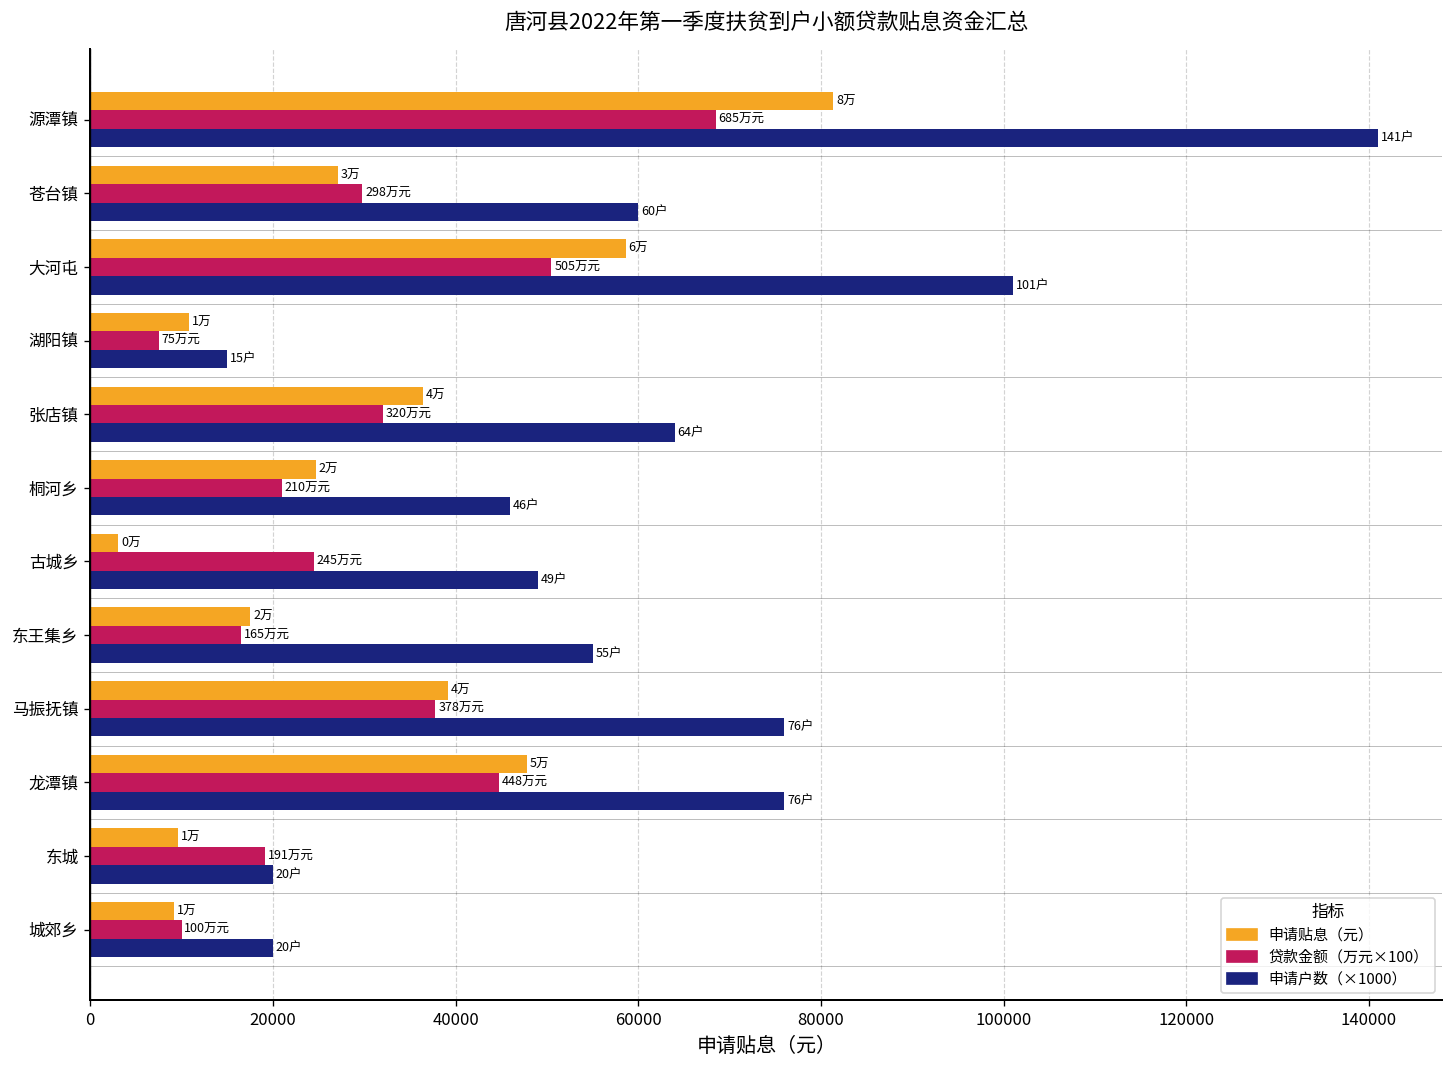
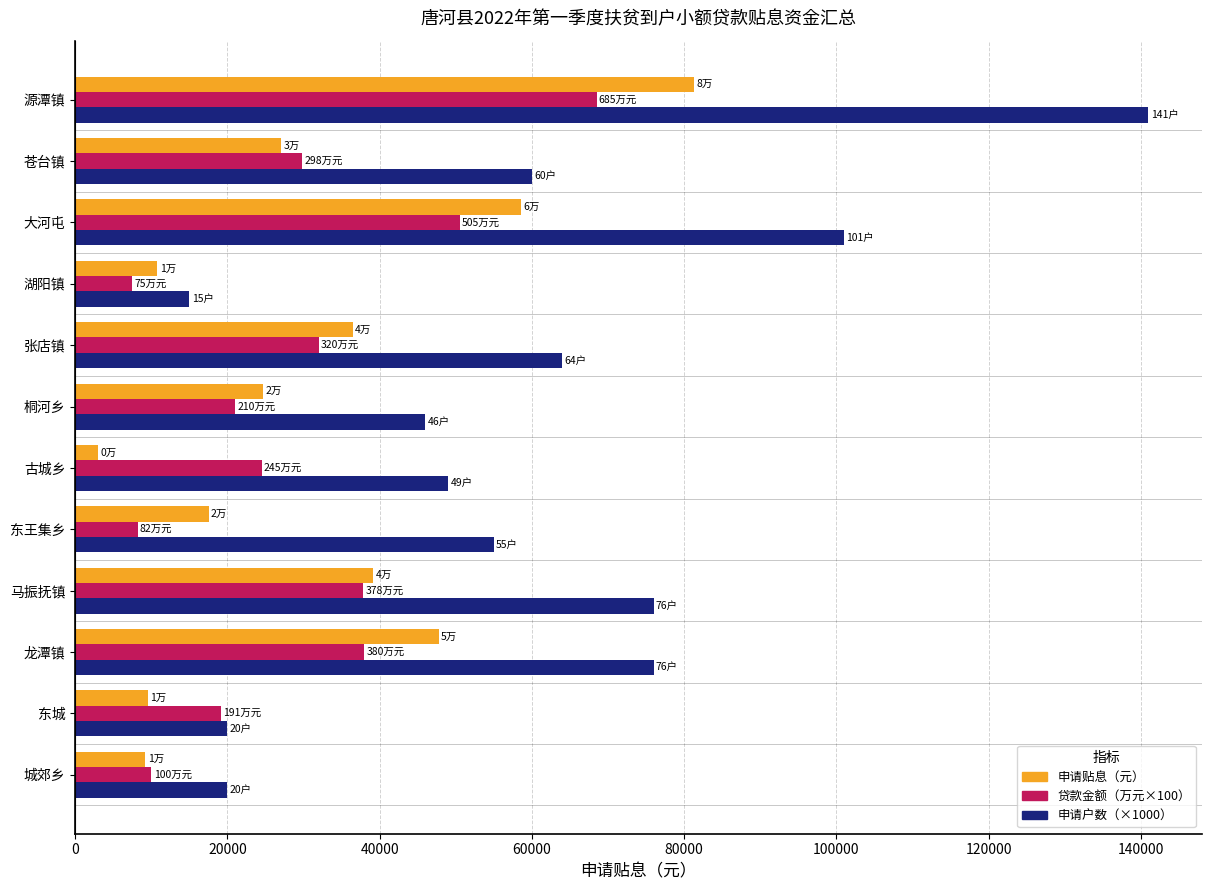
  {
    "贷款金额（万元×100）": {
-     "东王集乡": 165,
-     "龙潭镇": 448
+     "东王集乡": 82,
+     "龙潭镇": 380
    }
  }
